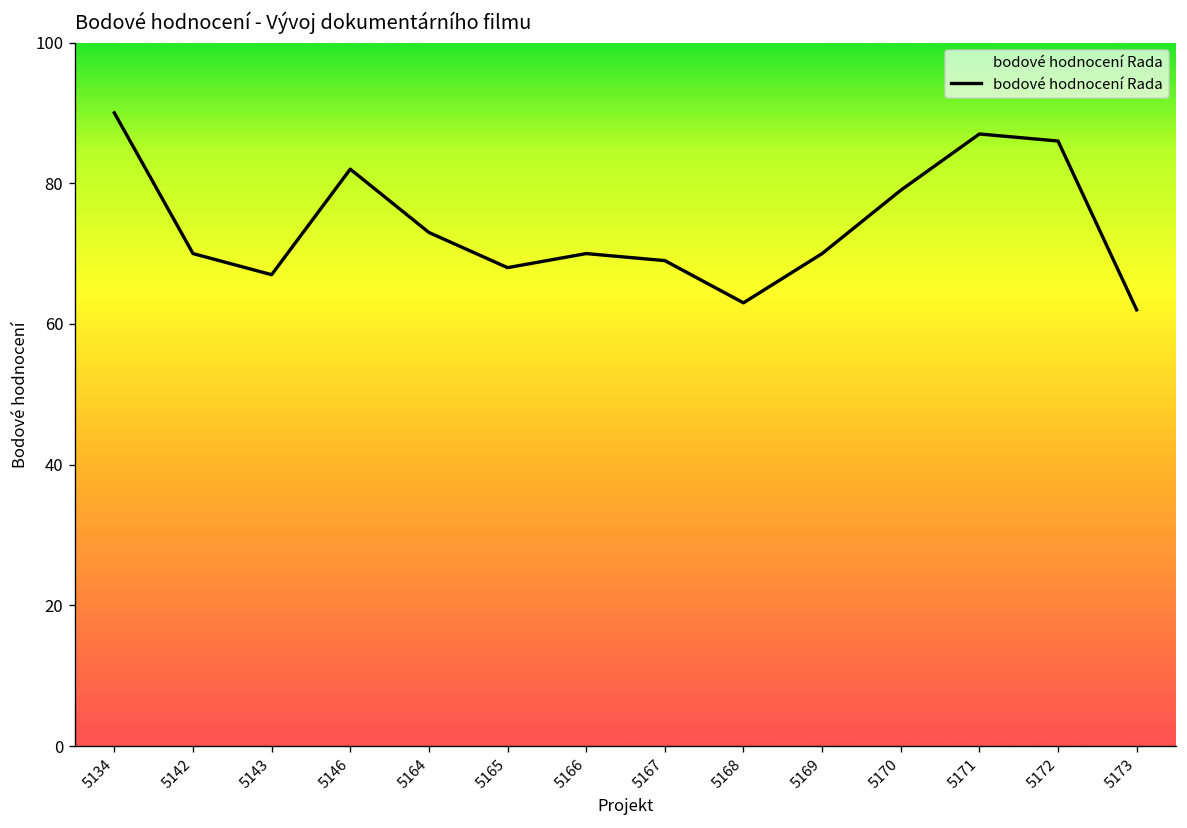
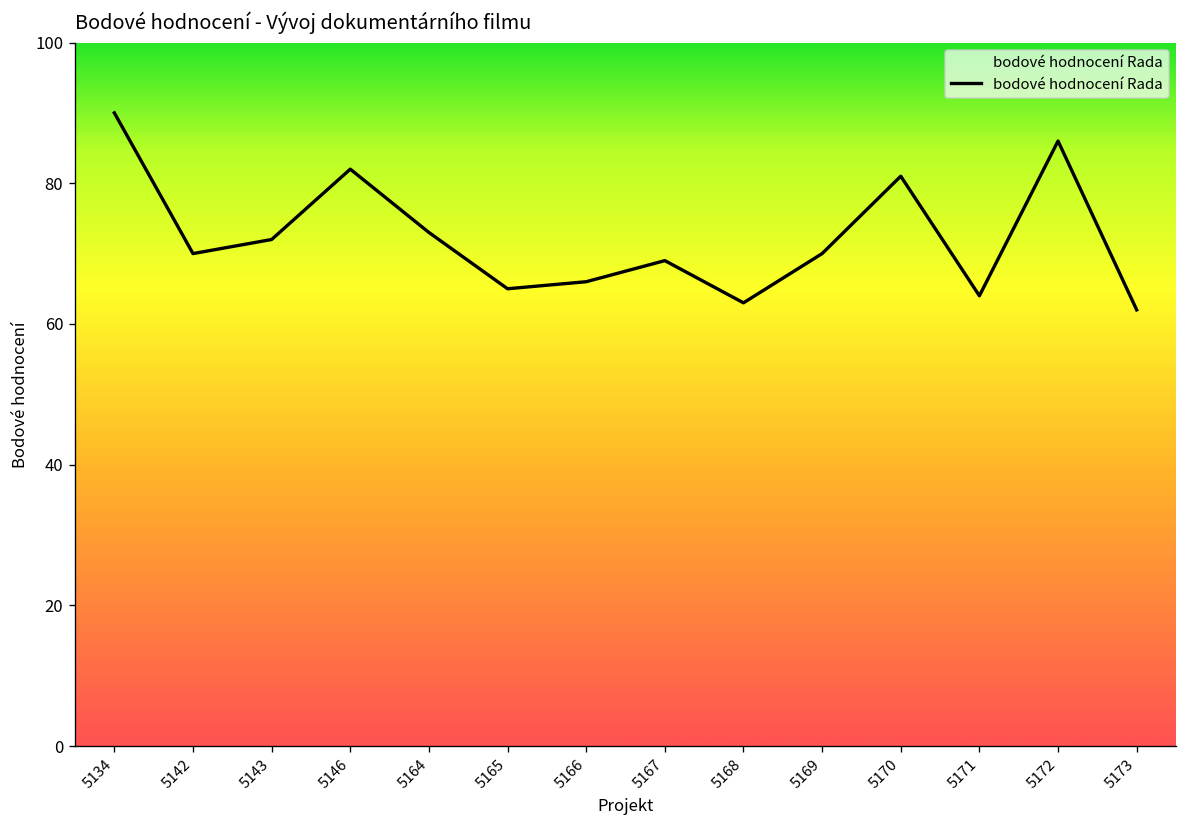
  {
    "5134": 90,
    "5142": 70,
-   "5143": 67,
+   "5143": 72,
    "5146": 82,
    "5164": 73,
-   "5165": 68,
-   "5166": 70,
+   "5165": 65,
+   "5166": 66,
    "5167": 69,
    "5168": 63,
    "5169": 70,
-   "5170": 79,
-   "5171": 87,
+   "5170": 81,
+   "5171": 64,
    "5172": 86,
    "5173": 62
  }
